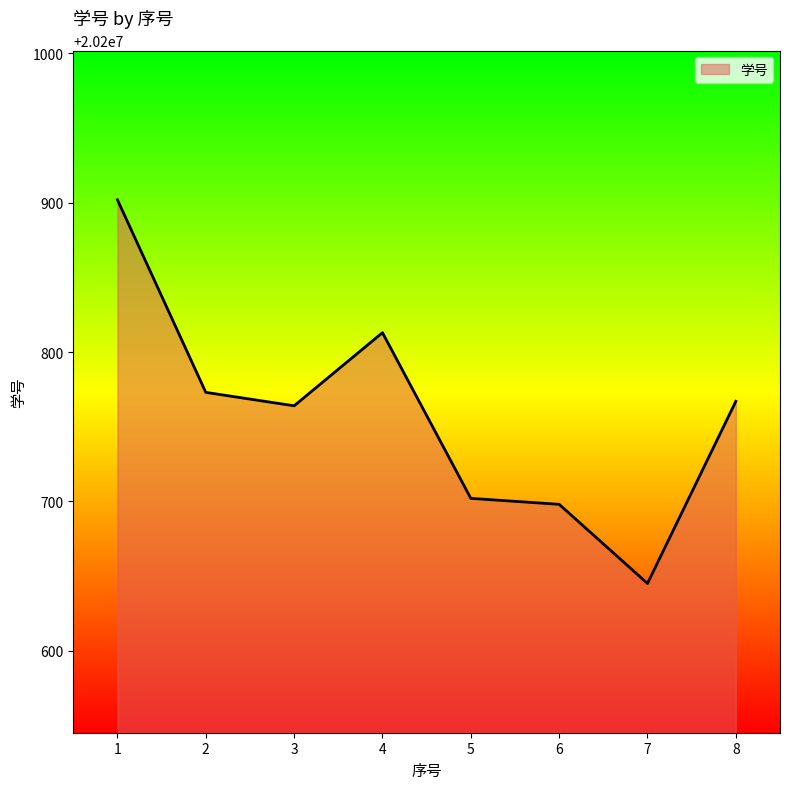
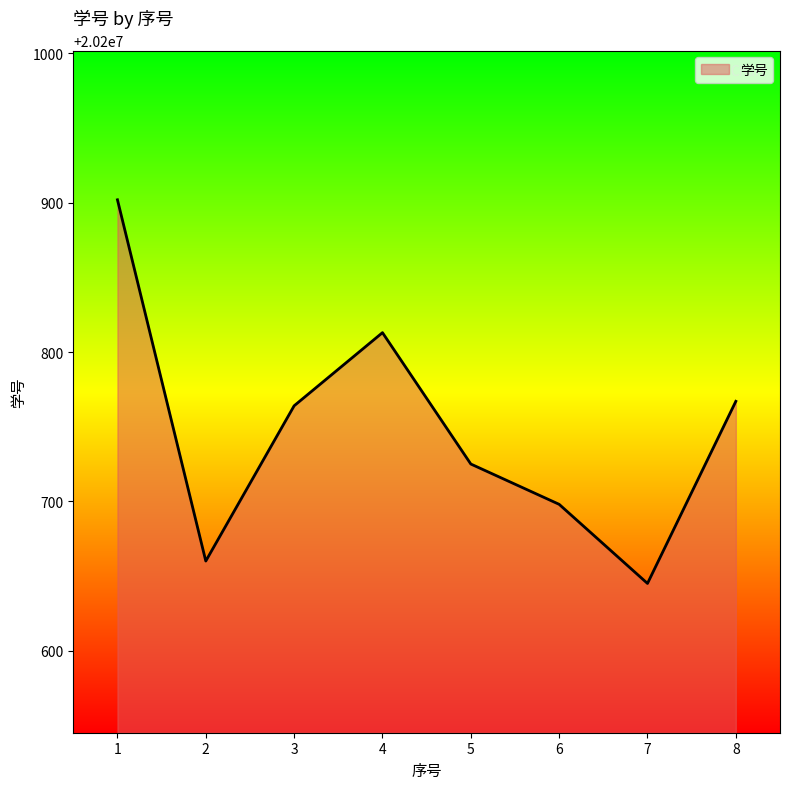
  {
    "1": 20200902,
-   "2": 20200773,
+   "2": 20200660,
    "3": 20200764,
    "4": 20200813,
-   "5": 20200702,
+   "5": 20200725,
    "6": 20200698,
    "7": 20200645,
    "8": 20200767
  }
